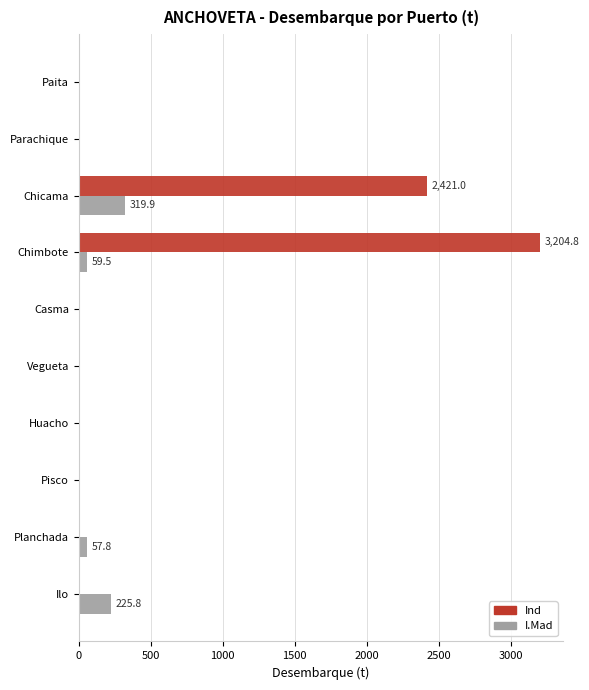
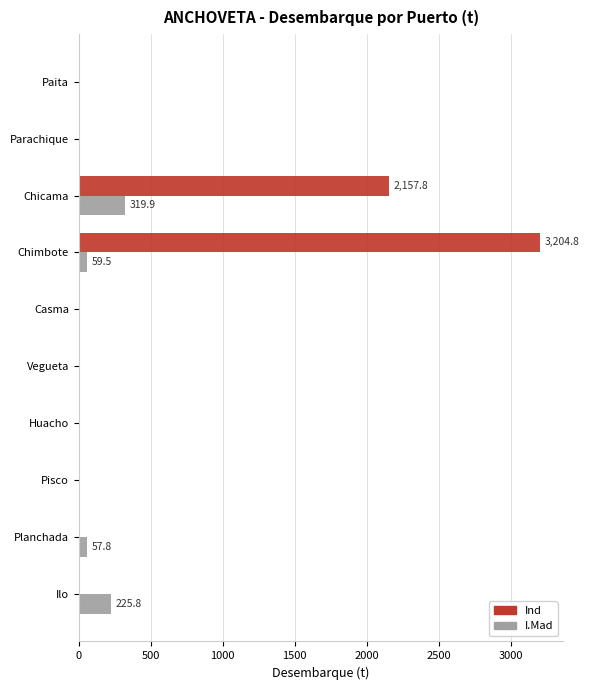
  {
    "Ind": {
-     "Chicama": "2,421.0",
+     "Chicama": "2,157.8",
      "Chimbote": "3,204.8"
    },
    "I.Mad": {
      "Chicama": "319.9",
      "Chimbote": "59.5",
      "Planchada": "57.8",
      "Ilo": "225.8"
    }
  }
